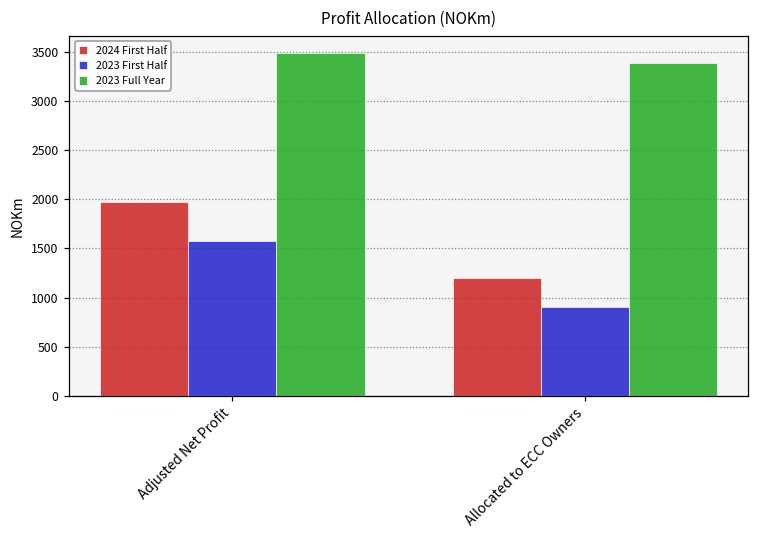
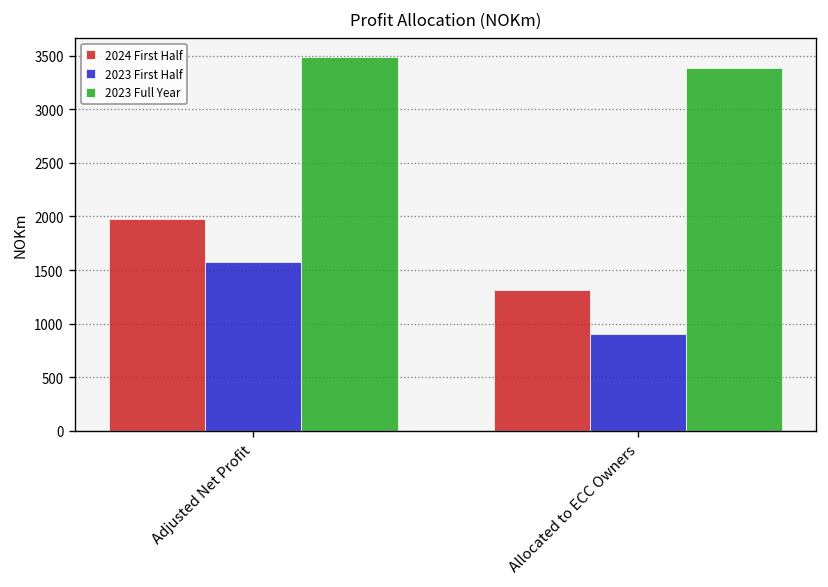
  {
    "2024 First Half": {
      "Adjusted Net Profit": 2000,
-     "Allocated to ECC Owners": 1200
+     "Allocated to ECC Owners": 1300
    },
    "2023 First Half": {
      "Adjusted Net Profit": 1600,
      "Allocated to ECC Owners": 900
    },
    "2023 Full Year": {
      "Adjusted Net Profit": 3500,
      "Allocated to ECC Owners": 3400
    }
  }
